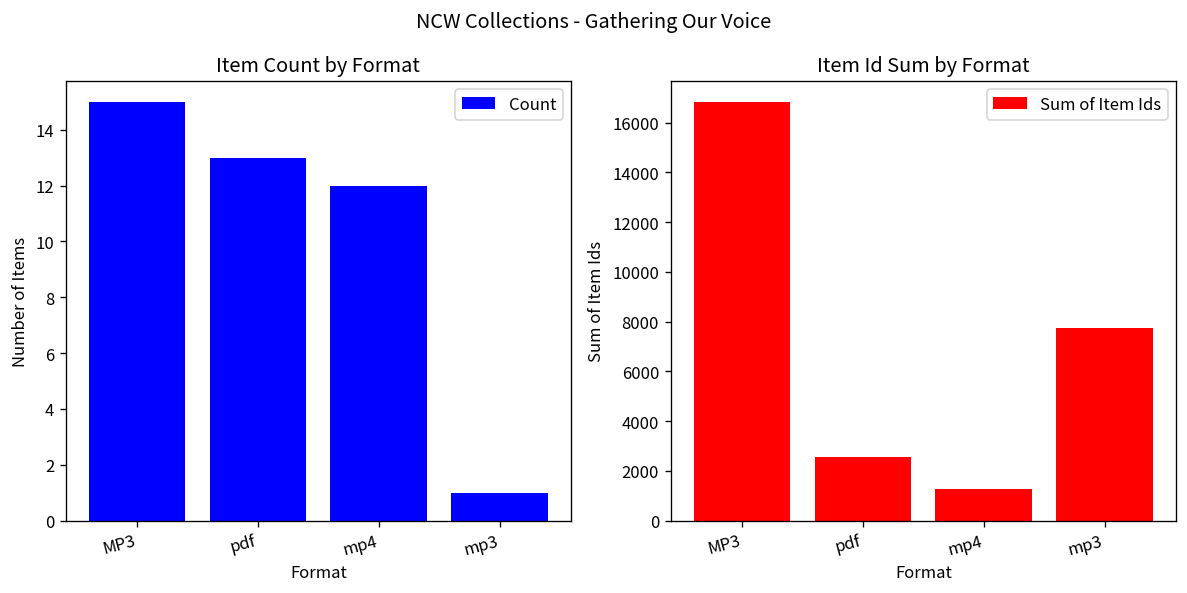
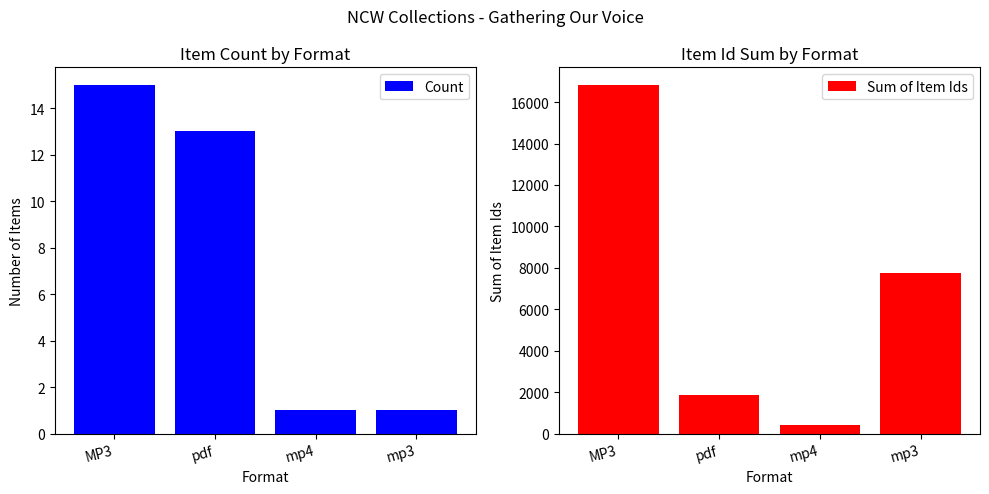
  {
    "Item Count by Format": {
      "MP3": 15,
      "pdf": 13,
-     "mp4": 12,
+     "mp4": 1,
      "mp3": 1
    },
    "Item Id Sum by Format": {
      "MP3": 16800,
-     "pdf": 2500,
-     "mp4": 1300,
+     "pdf": 1900,
+     "mp4": 400,
      "mp3": 7700
    }
  }
